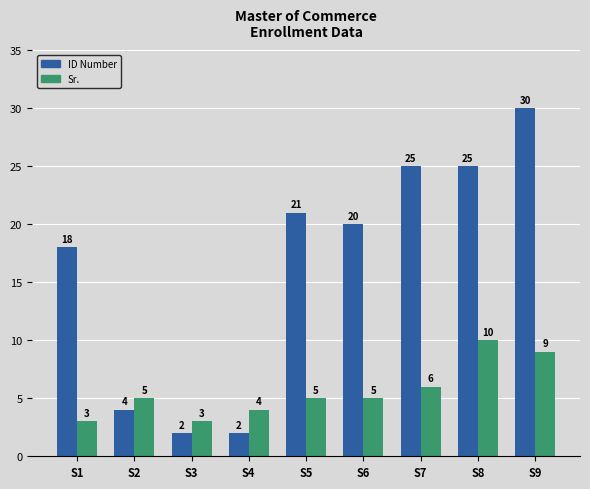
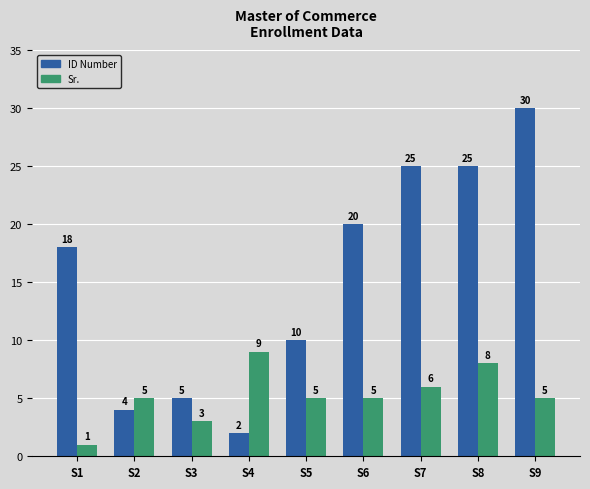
  {
    "ID Number": {
      "S1": 18,
      "S2": 4,
-     "S3": 2,
+     "S3": 5,
      "S4": 2,
-     "S5": 21,
+     "S5": 10,
      "S6": 20,
      "S7": 25,
      "S8": 25,
      "S9": 30
    },
    "Sr.": {
-     "S1": 3,
+     "S1": 1,
      "S2": 5,
      "S3": 3,
-     "S4": 4,
+     "S4": 9,
      "S5": 5,
      "S6": 5,
      "S7": 6,
-     "S8": 10,
-     "S9": 9
+     "S8": 8,
+     "S9": 5
    }
  }
